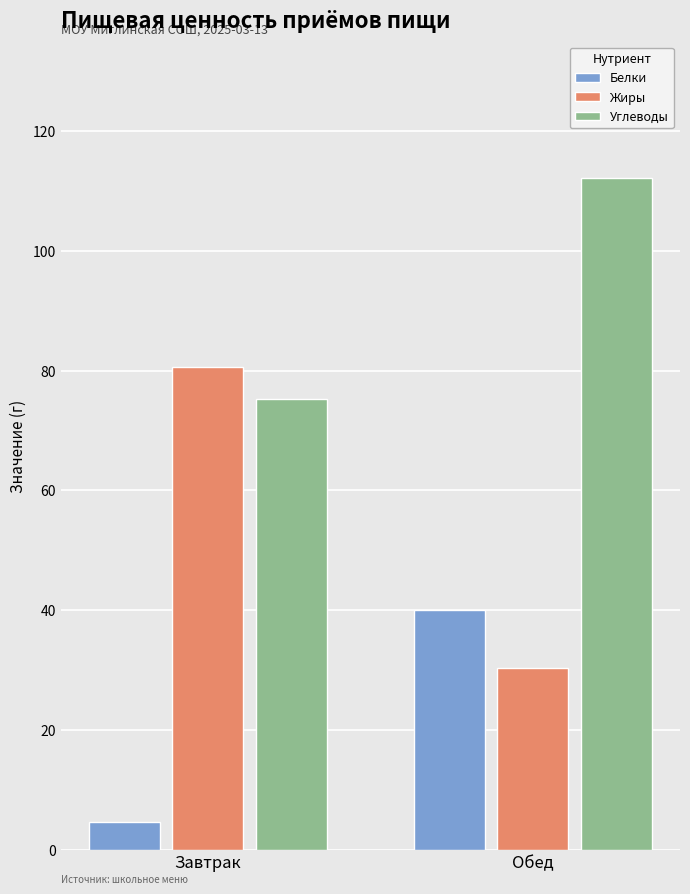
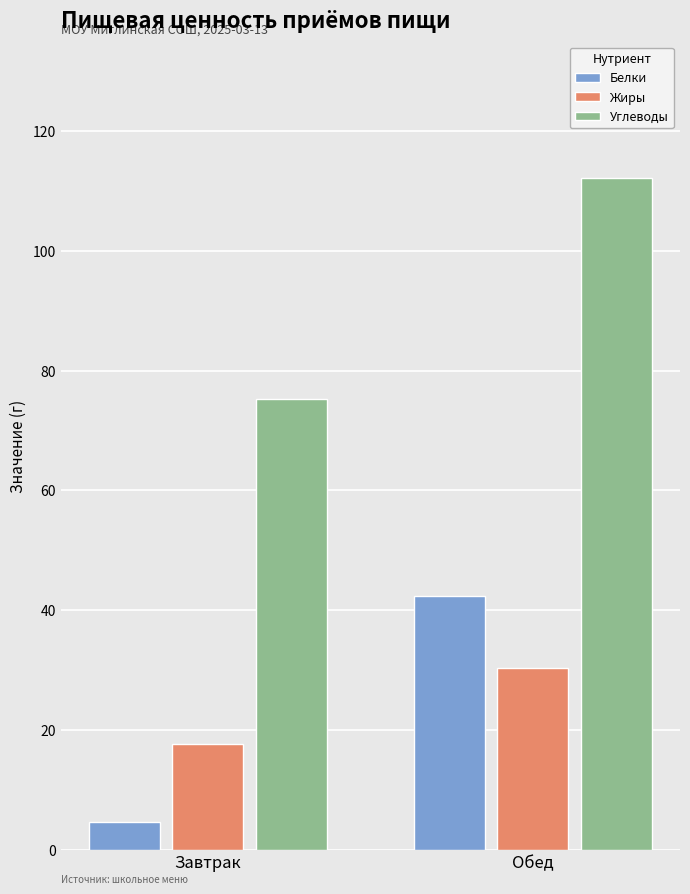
  {
    "Белки": {
      "Завтрак": 5,
-     "Обед": 40
+     "Обед": 42
    },
    "Жиры": {
-     "Завтрак": 81,
+     "Завтрак": 18,
      "Обед": 30
    },
    "Углеводы": {
      "Завтрак": 75,
      "Обед": 112
    }
  }
